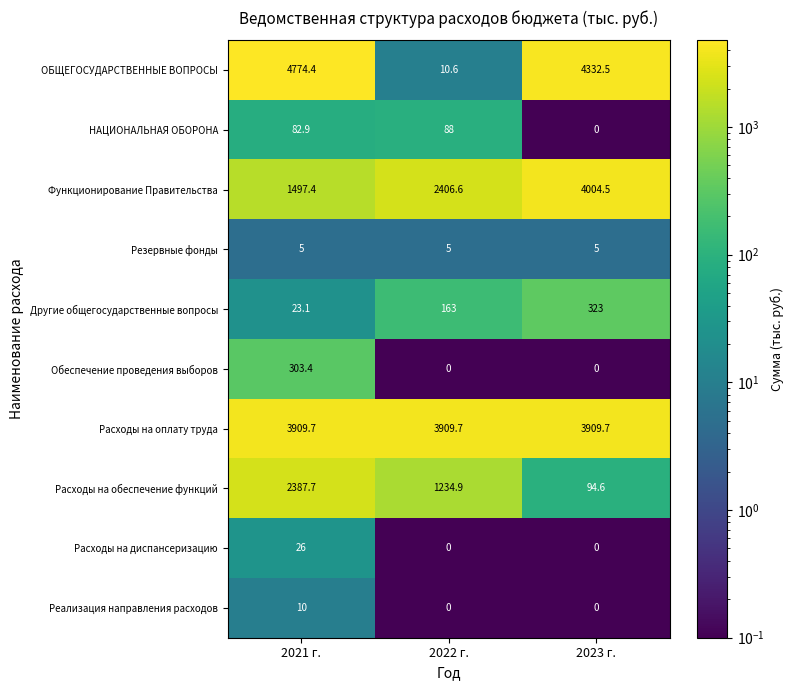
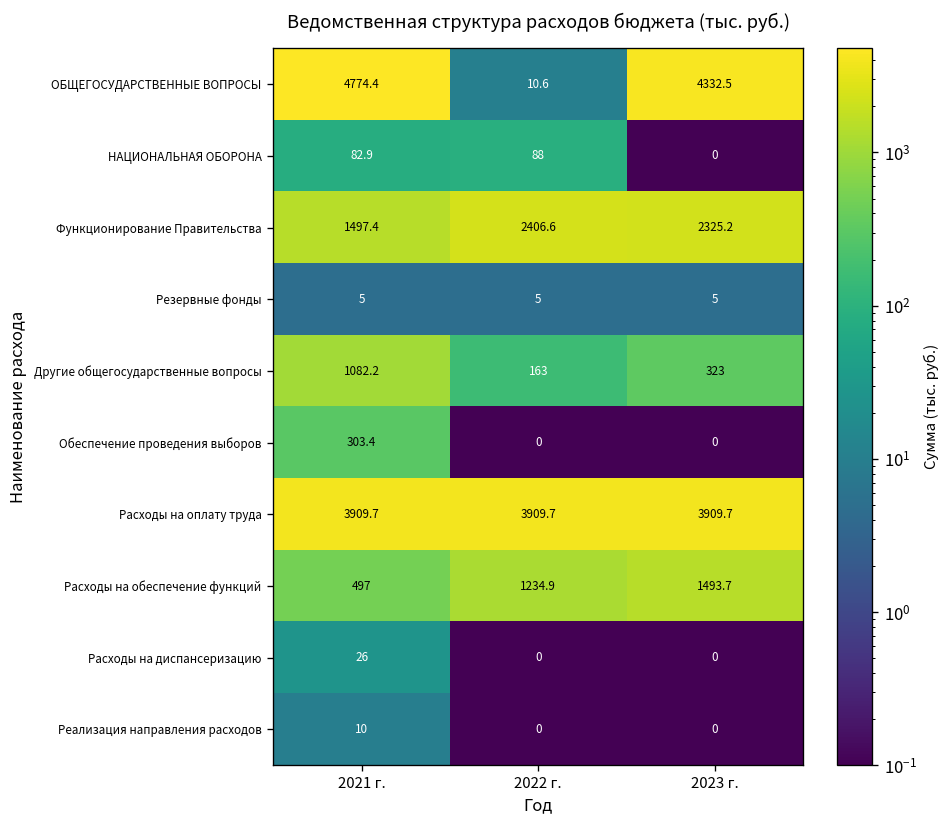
  {
    "ОБЩЕГОСУДАРСТВЕННЫЕ ВОПРОСЫ": {
      "2021 г.": 4774.4,
      "2022 г.": 10.6,
      "2023 г.": 4332.5
    },
    "НАЦИОНАЛЬНАЯ ОБОРОНА": {
      "2021 г.": 82.9,
      "2022 г.": 88,
      "2023 г.": 0
    },
    "Функционирование Правительства": {
      "2021 г.": 1497.4,
      "2022 г.": 2406.6,
-     "2023 г.": 4004.5
+     "2023 г.": 2325.2
    },
    "Резервные фонды": {
      "2021 г.": 5,
      "2022 г.": 5,
      "2023 г.": 5
    },
    "Другие общегосударственные вопросы": {
-     "2021 г.": 23.1,
+     "2021 г.": 1082.2,
      "2022 г.": 163,
      "2023 г.": 323
    },
    "Обеспечение проведения выборов": {
      "2021 г.": 303.4,
      "2022 г.": 0,
      "2023 г.": 0
    },
    "Расходы на оплату труда": {
      "2021 г.": 3909.7,
      "2022 г.": 3909.7,
      "2023 г.": 3909.7
    },
    "Расходы на обеспечение функций": {
-     "2021 г.": 2387.7,
+     "2021 г.": 497,
      "2022 г.": 1234.9,
-     "2023 г.": 94.6
+     "2023 г.": 1493.7
    },
    "Расходы на диспансеризацию": {
      "2021 г.": 26,
      "2022 г.": 0,
      "2023 г.": 0
    },
    "Реализация направления расходов": {
      "2021 г.": 10,
      "2022 г.": 0,
      "2023 г.": 0
    }
  }
